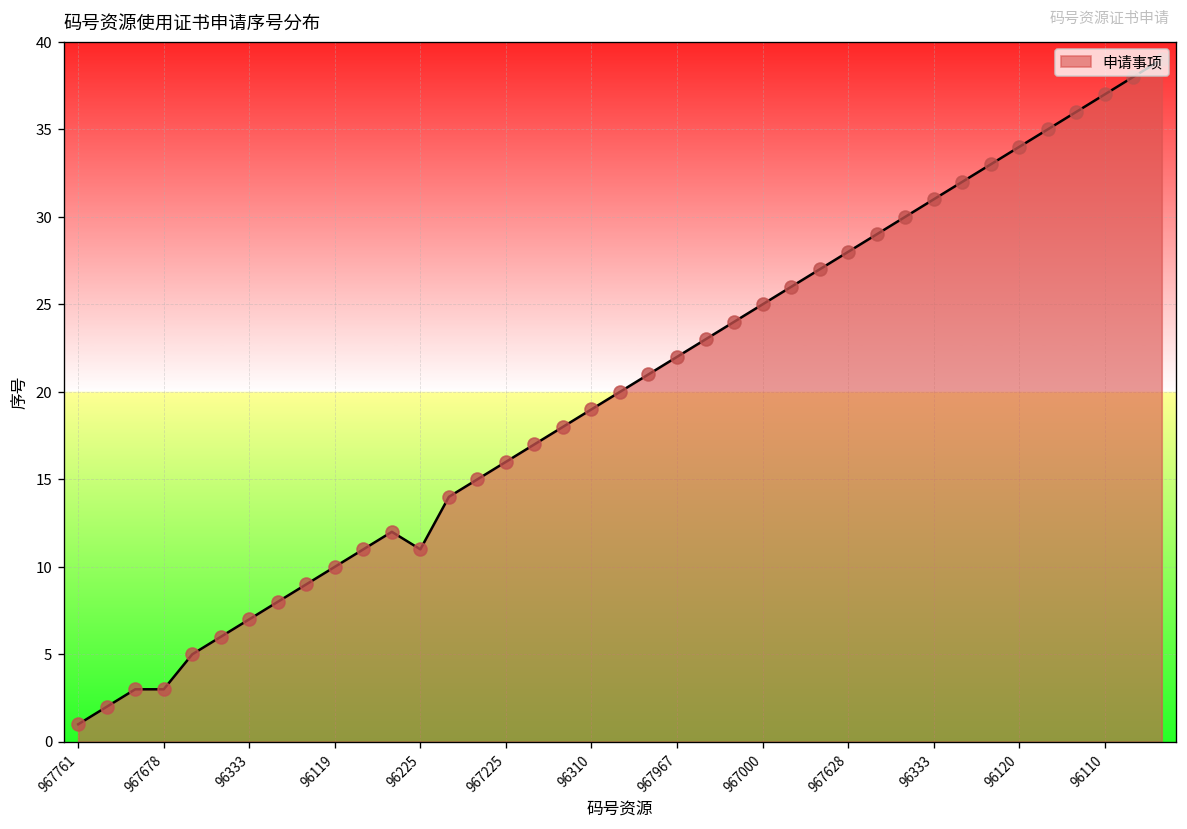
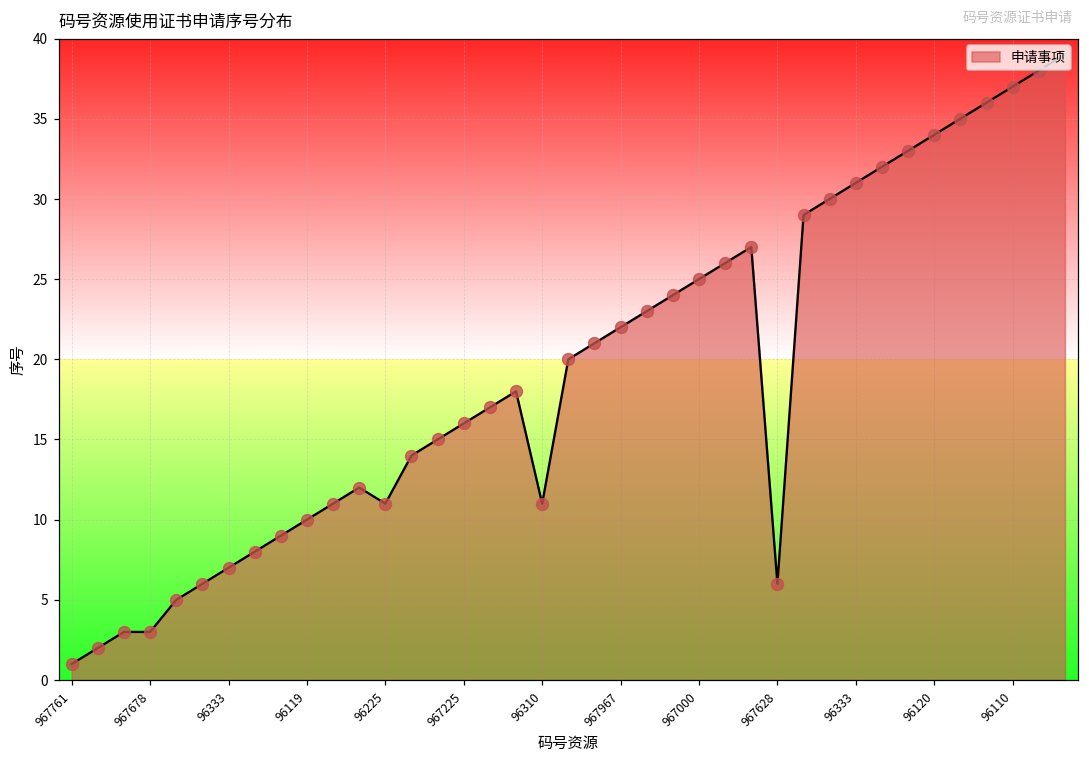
  {
    "967761": 1,
    "967678": 3,
    "96119": 10,
    "96225": 11,
    "967225": 16,
-   "96310": 19,
-   "967628": 28,
+   "96310": 11,
+   "967628": 6,
    "96110": 37
  }
